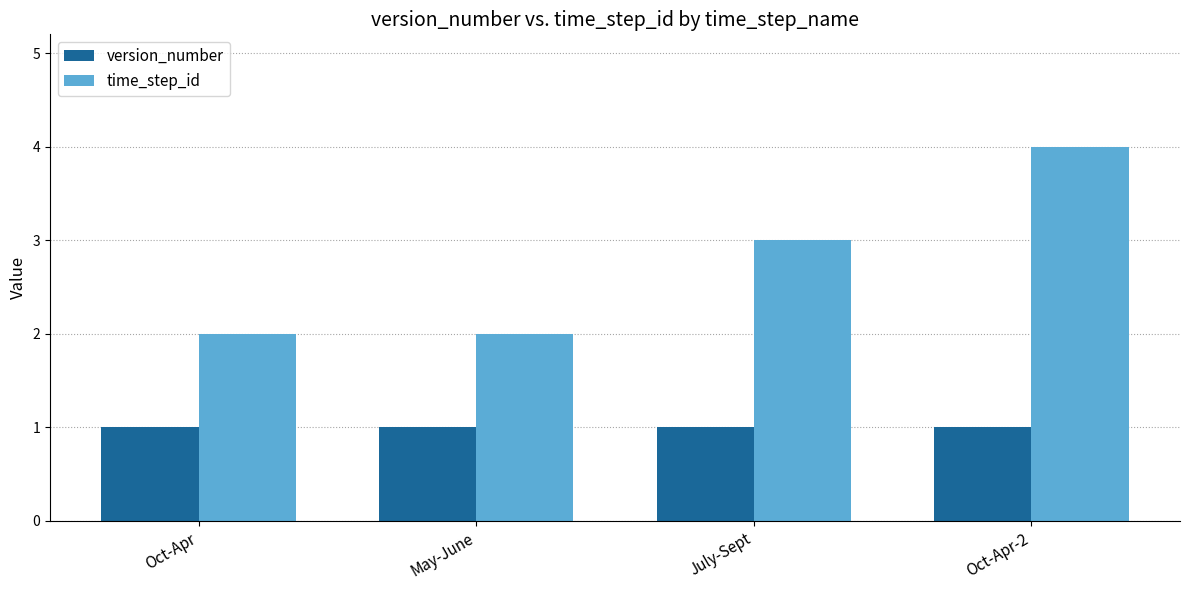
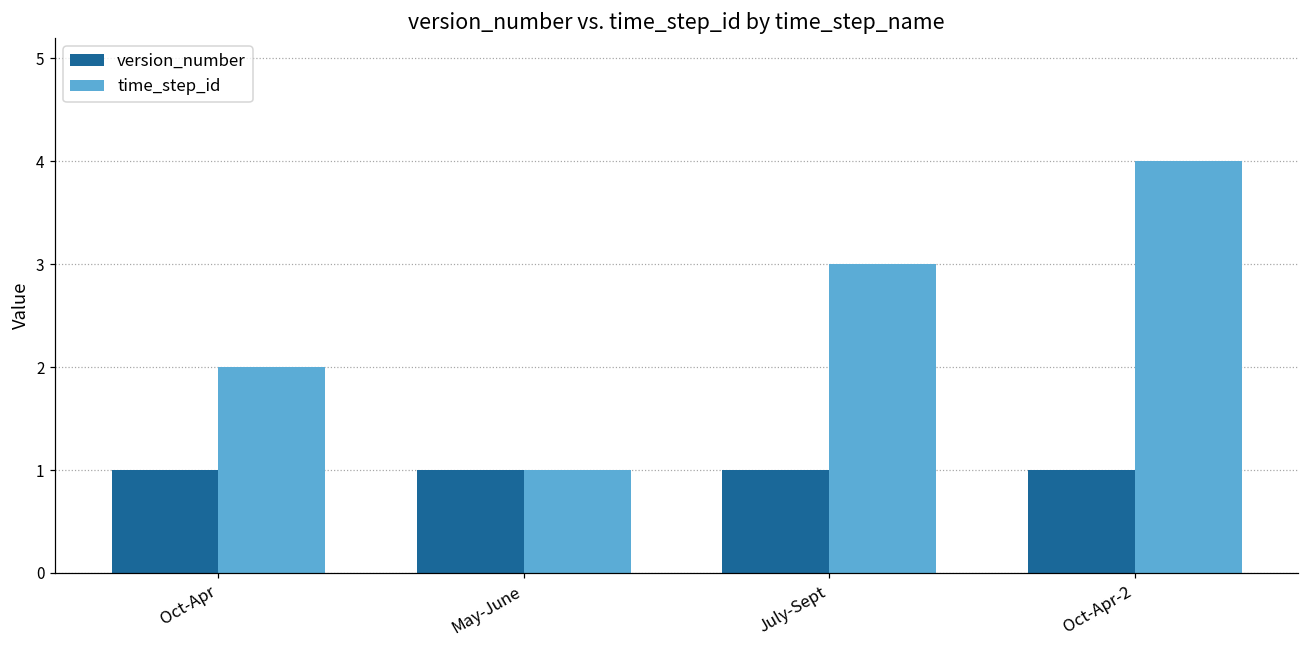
  {
    "version_number": {
      "Oct-Apr": 1,
      "May-June": 1,
      "July-Sept": 1,
      "Oct-Apr-2": 1
    },
    "time_step_id": {
      "Oct-Apr": 2,
-     "May-June": 2,
+     "May-June": 1,
      "July-Sept": 3,
      "Oct-Apr-2": 4
    }
  }
